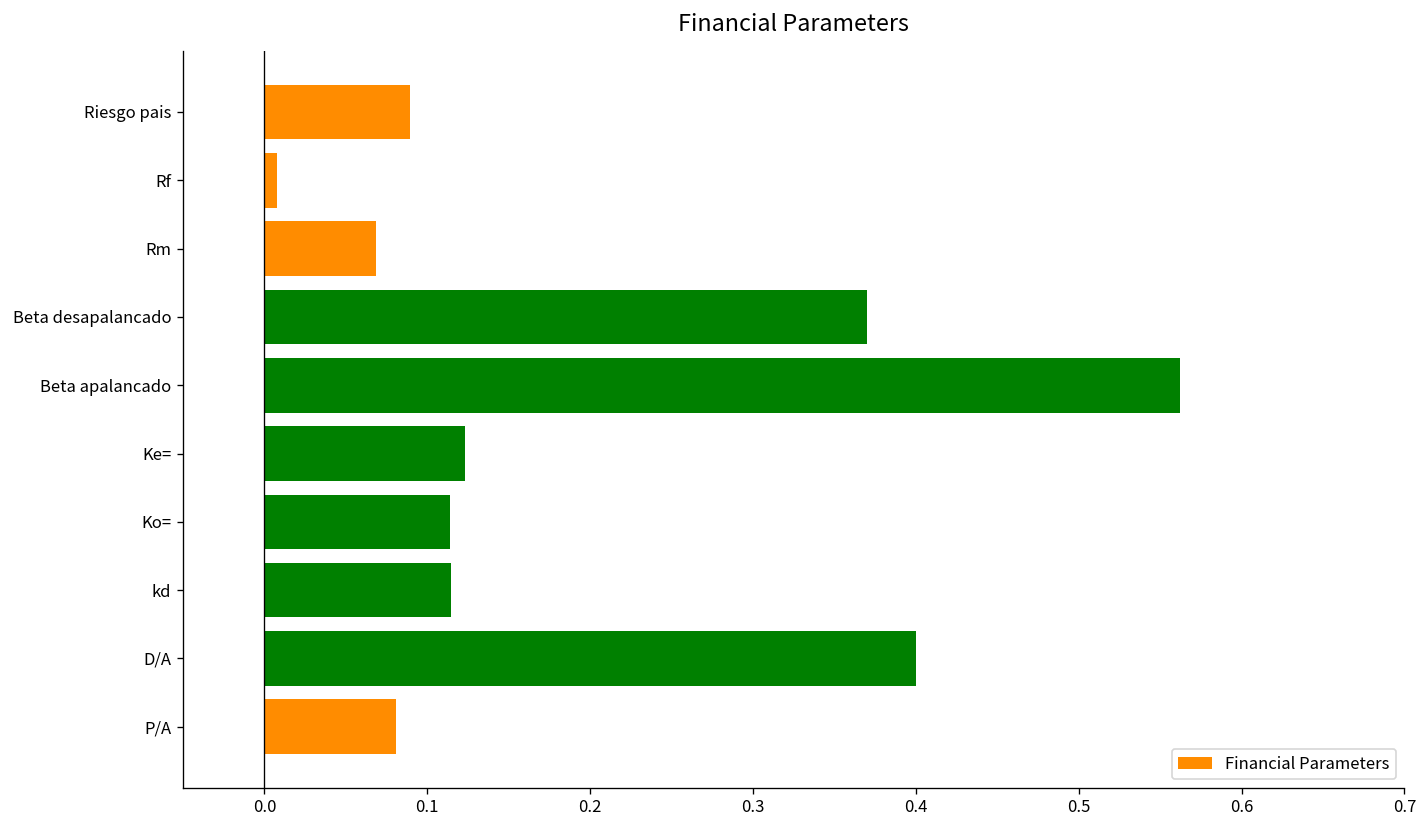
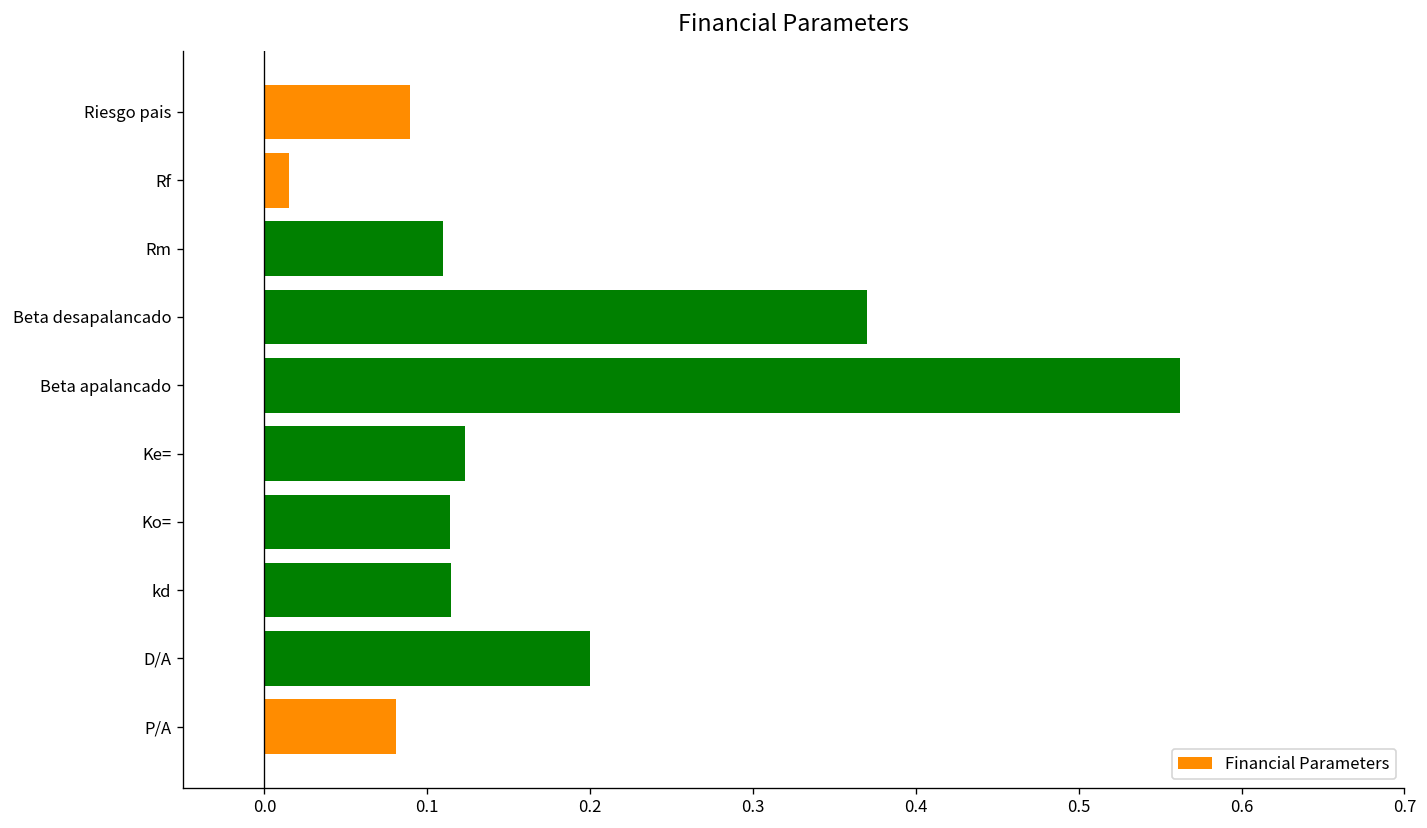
  {
    "Riesgo pais": 0.090,
-   "Rf": 0.008,
-   "Rm": 0.069,
+   "Rf": 0.015,
+   "Rm": 0.109,
    "Beta desapalancado": 0.370,
    "Beta apalancado": 0.562,
    "Ke=": 0.123,
    "Ko=": 0.114,
    "kd": 0.115,
-   "D/A": 0.4,
+   "D/A": 0.2,
    "P/A": 0.081
  }
